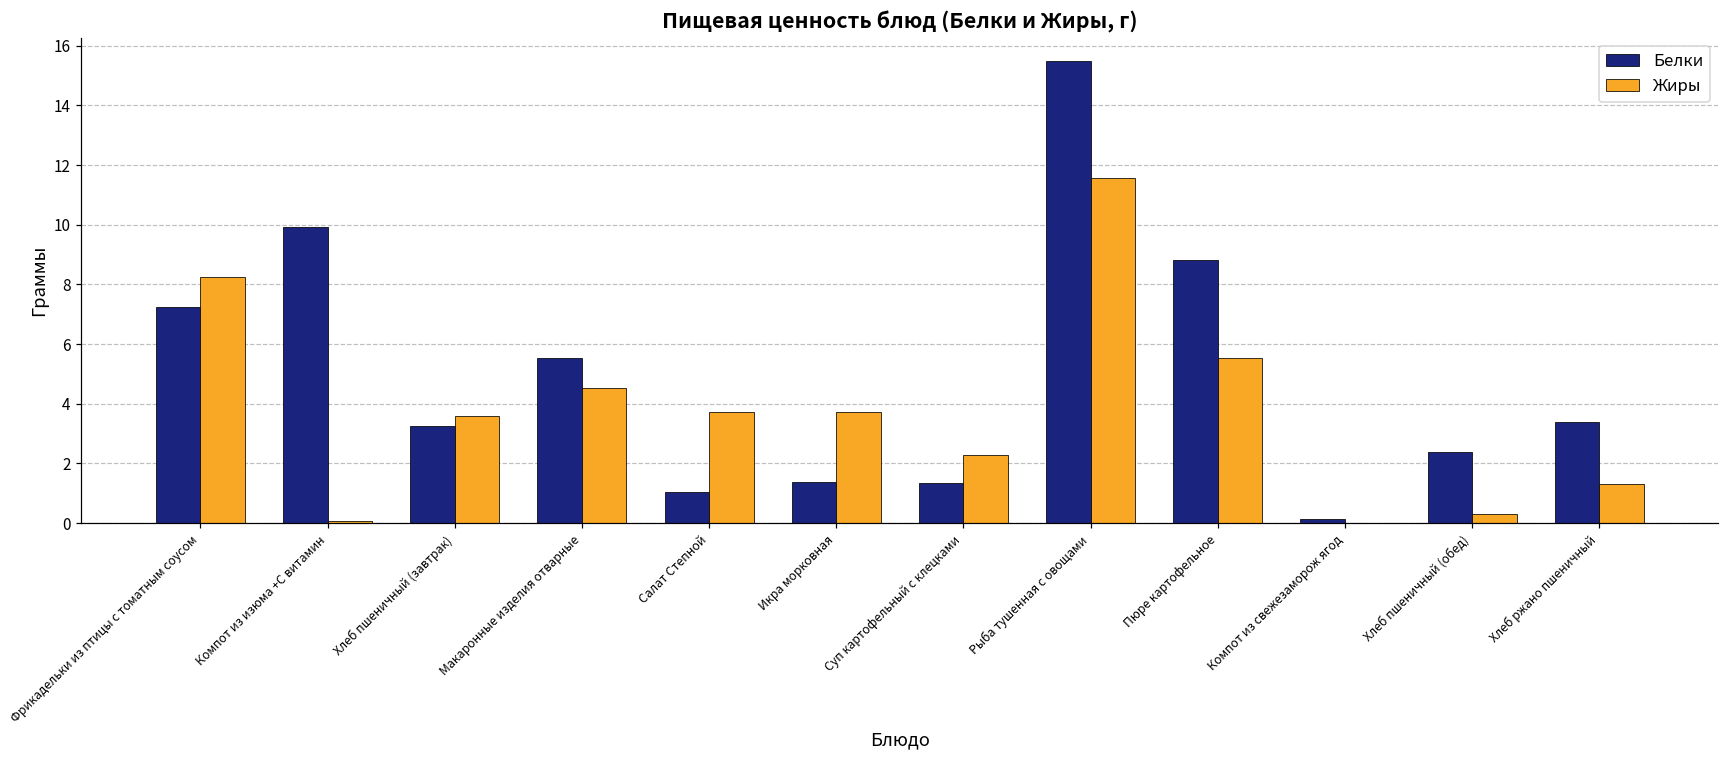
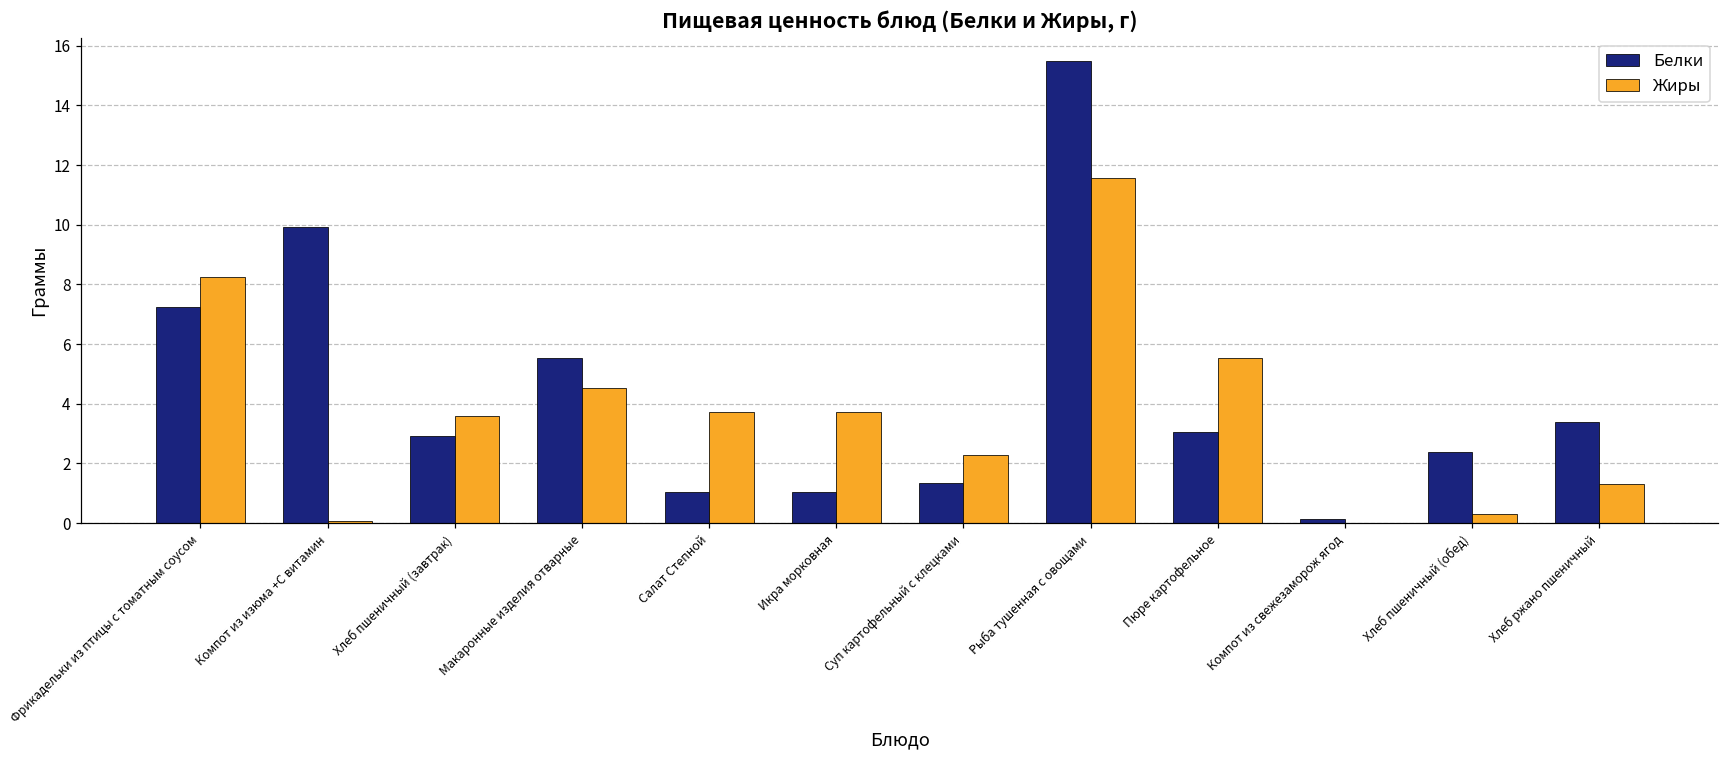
  {
    "Белки": {
      "Фрикадельки из птицы с томатным соусом": 7.2,
      "Компот из изюма +С витамин": 9.9,
-     "Хлеб пшеничный (завтрак)": 3.2,
+     "Хлеб пшеничный (завтрак)": 2.9,
      "Макаронные изделия отварные": 5.5,
      "Салат Степной": 1.1,
-     "Икра морковная": 1.4,
+     "Икра морковная": 1.1,
      "Суп картофельный с клецками": 1.4,
      "Рыба тушенная с овощами": 15.5,
-     "Пюре картофельное": 8.8,
+     "Пюре картофельное": 3.1,
      "Компот из свежезаморож ягод": 0.1,
      "Хлеб пшеничный (обед)": 2.4,
      "Хлеб ржано пшеничный": 3.4
    },
    "Жиры": {
      "Фрикадельки из птицы с томатным соусом": 8.2,
      "Хлеб пшеничный (завтрак)": 3.6,
      "Макаронные изделия отварные": 4.5,
      "Салат Степной": 3.7,
      "Икра морковная": 3.7,
      "Суп картофельный с клецками": 2.3,
      "Рыба тушенная с овощами": 11.6,
      "Пюре картофельное": 5.5,
      "Хлеб пшеничный (обед)": 0.3,
      "Хлеб ржано пшеничный": 1.3
    }
  }
